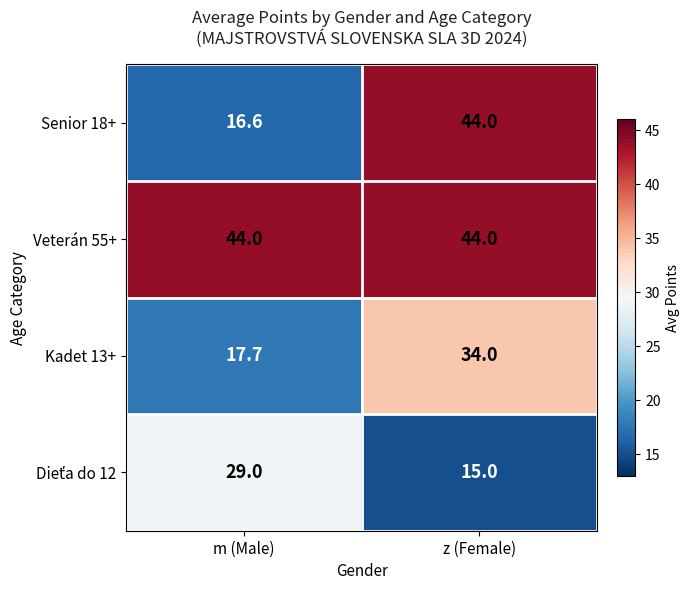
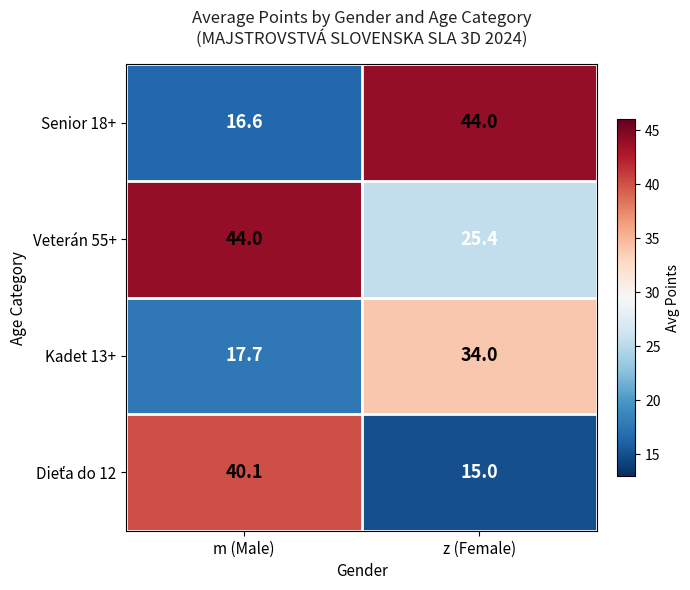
  {
    "Senior 18+": {
      "m (Male)": 16.6,
      "z (Female)": 44.0
    },
    "Veterán 55+": {
      "m (Male)": 44.0,
-     "z (Female)": 44.0
+     "z (Female)": 25.4
    },
    "Kadet 13+": {
      "m (Male)": 17.7,
      "z (Female)": 34.0
    },
    "Dieťa do 12": {
-     "m (Male)": 29.0,
+     "m (Male)": 40.1,
      "z (Female)": 15.0
    }
  }
